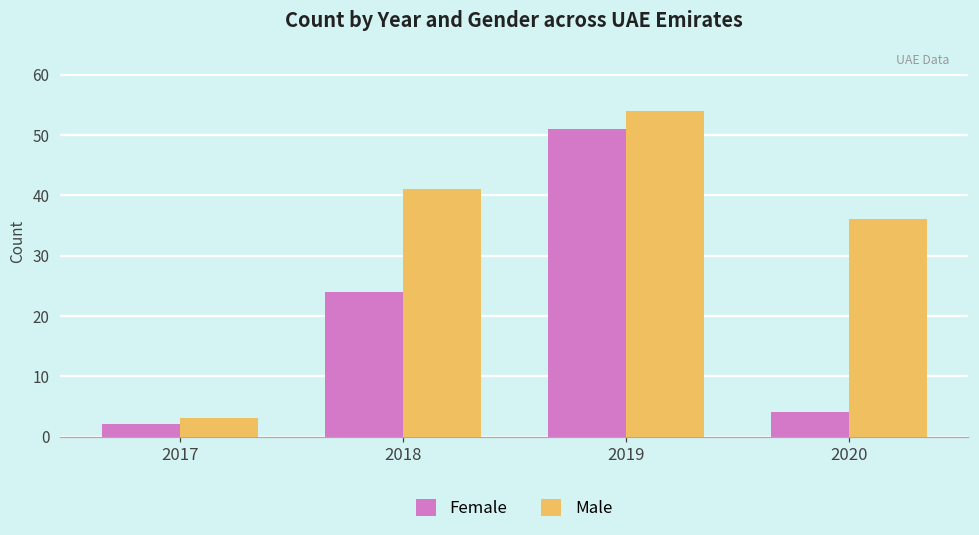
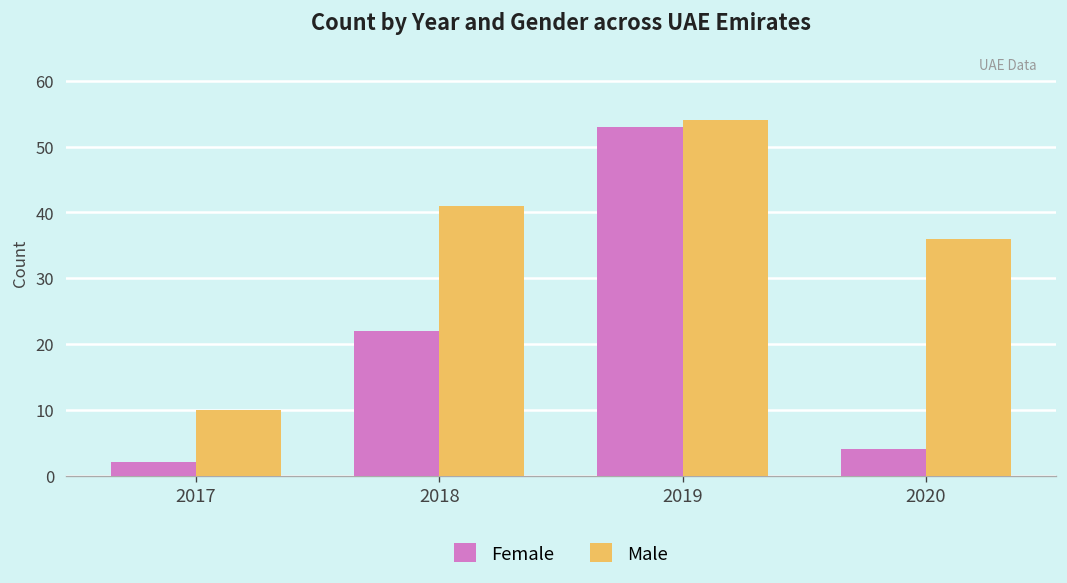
  {
    "Female": {
      "2017": 2,
-     "2018": 24,
-     "2019": 51,
+     "2018": 22,
+     "2019": 53,
      "2020": 4
    },
    "Male": {
-     "2017": 3,
+     "2017": 10,
      "2018": 41,
      "2019": 54,
      "2020": 36
    }
  }
